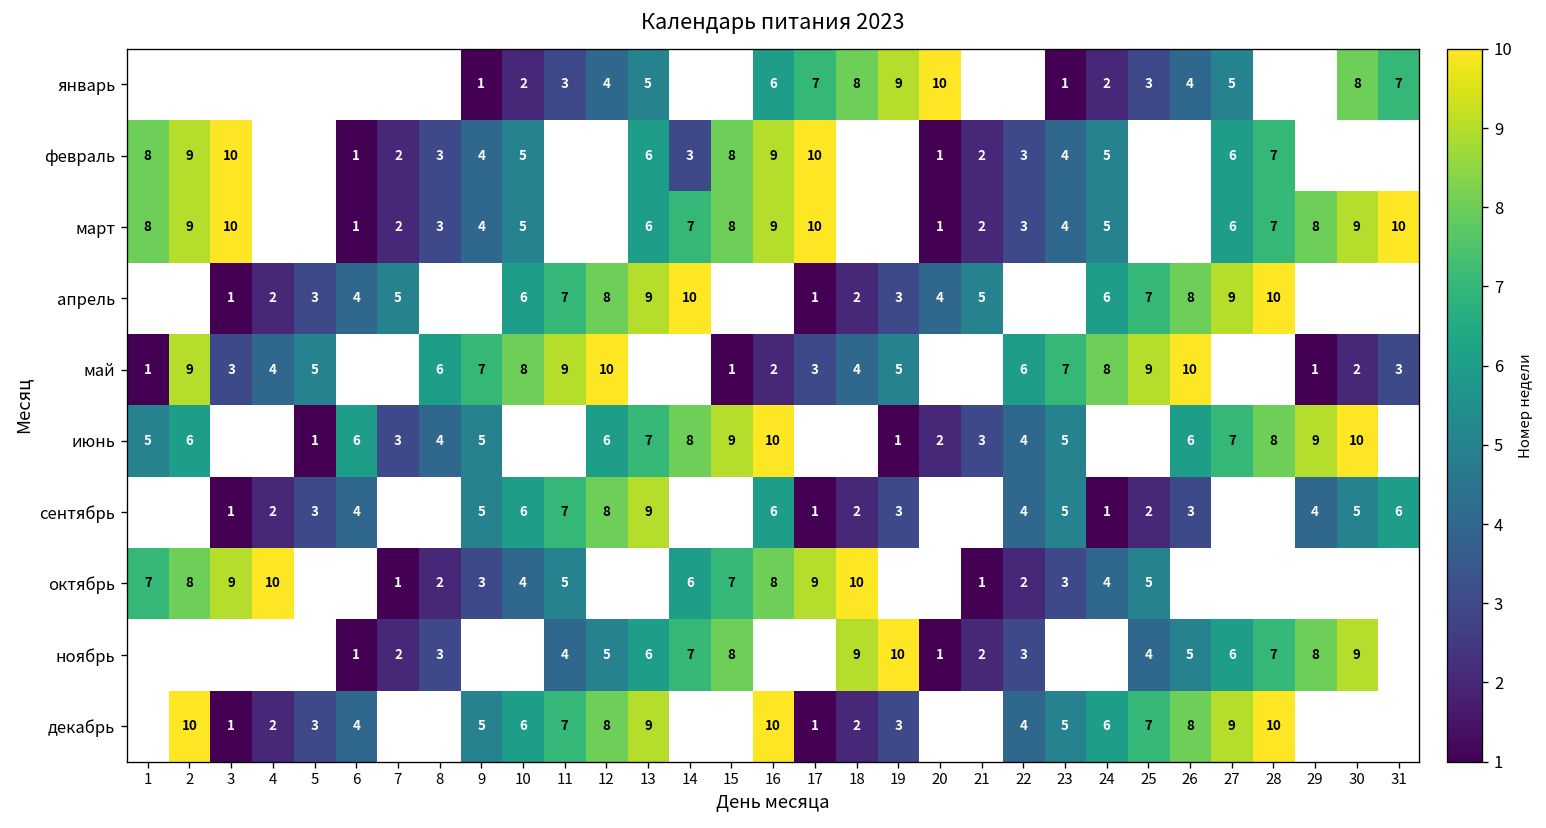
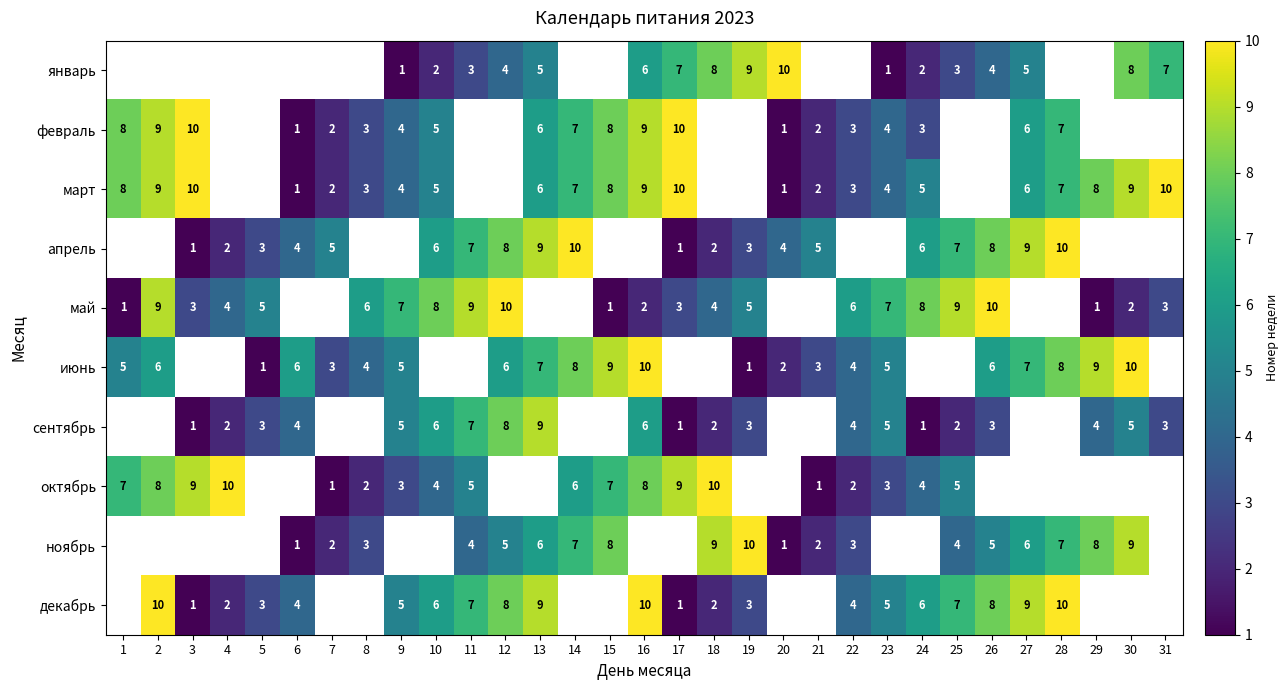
  {
    "февраль": {
      "1": 8,
      "2": 9,
      "3": 10,
      "6": 1,
      "7": 2,
      "8": 3,
      "9": 4,
      "10": 5,
      "13": 6,
-     "14": 3,
+     "14": 7,
      "15": 8,
      "16": 9,
      "17": 10,
      "20": 1,
      "21": 2,
      "22": 3,
      "23": 4,
-     "24": 5,
+     "24": 3,
      "27": 6,
      "28": 7
    },
    "сентябрь": {
      "3": 1,
      "4": 2,
      "5": 3,
      "6": 4,
      "9": 5,
      "10": 6,
      "11": 7,
      "12": 8,
      "13": 9,
      "16": 6,
      "17": 1,
      "18": 2,
      "19": 3,
      "22": 4,
      "23": 5,
      "24": 1,
      "25": 2,
      "26": 3,
      "29": 4,
      "30": 5,
-     "31": 6
+     "31": 3
    }
  }
